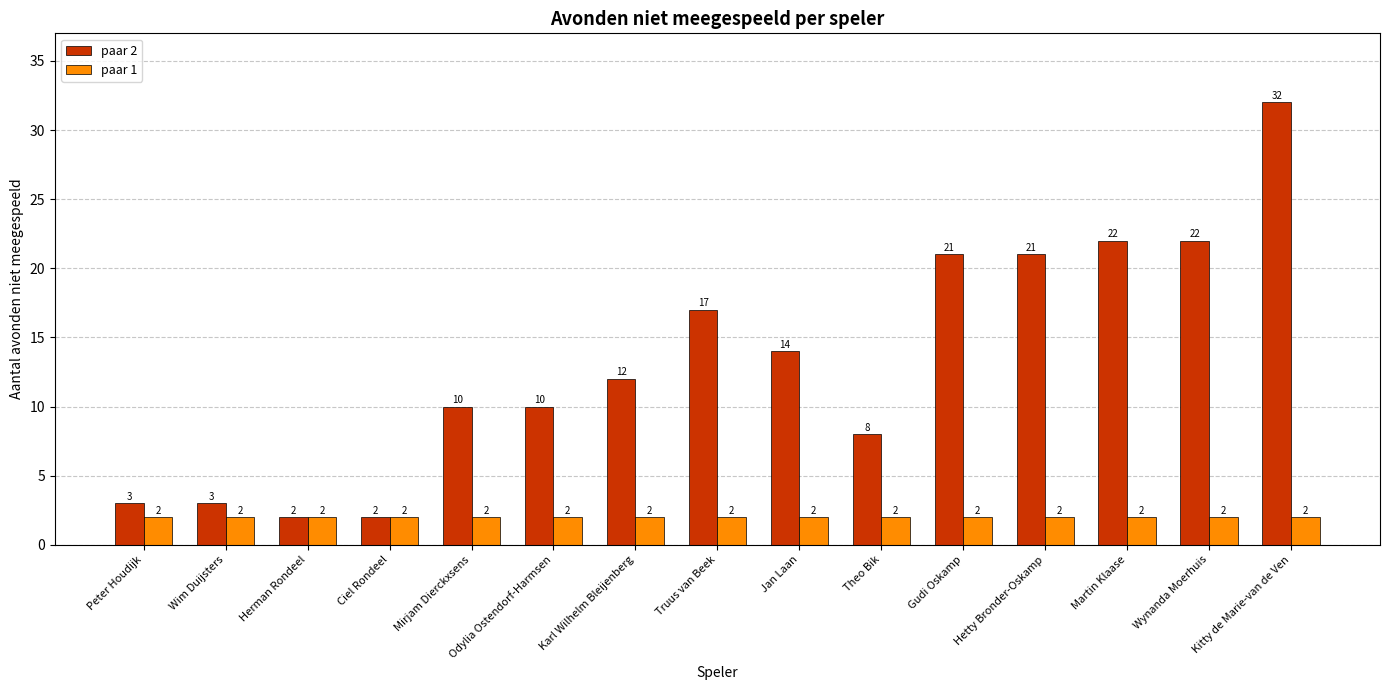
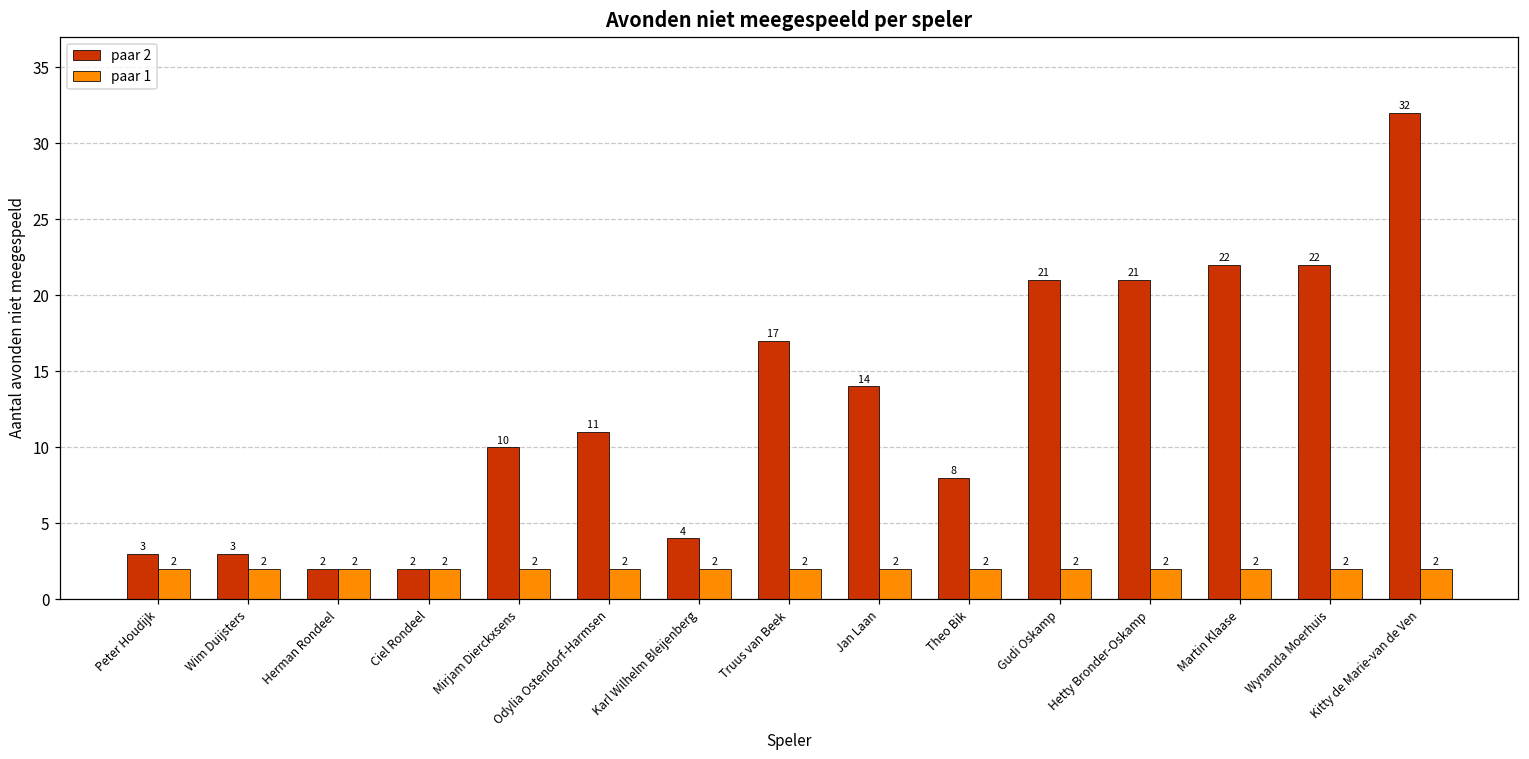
  {
    "paar 2": {
      "Peter Houdijk": 3,
      "Wim Duijsters": 3,
      "Herman Rondeel": 2,
      "Ciel Rondeel": 2,
      "Mirjam Dierckxsens": 10,
-     "Odylia Ostendorf-Harmsen": 10,
-     "Karl Wilhelm Bleijenberg": 12,
+     "Odylia Ostendorf-Harmsen": 11,
+     "Karl Wilhelm Bleijenberg": 4,
      "Truus van Beek": 17,
      "Jan Laan": 14,
      "Theo Bik": 8,
      "Gudi Oskamp": 21,
      "Hetty Bronder-Oskamp": 21,
      "Martin Klaase": 22,
      "Wynanda Moerhuis": 22,
      "Kitty de Marie-van de Ven": 32
    },
    "paar 1": {
      "Peter Houdijk": 2,
      "Wim Duijsters": 2,
      "Herman Rondeel": 2,
      "Ciel Rondeel": 2,
      "Mirjam Dierckxsens": 2,
      "Odylia Ostendorf-Harmsen": 2,
      "Karl Wilhelm Bleijenberg": 2,
      "Truus van Beek": 2,
      "Jan Laan": 2,
      "Theo Bik": 2,
      "Gudi Oskamp": 2,
      "Hetty Bronder-Oskamp": 2,
      "Martin Klaase": 2,
      "Wynanda Moerhuis": 2,
      "Kitty de Marie-van de Ven": 2
    }
  }
